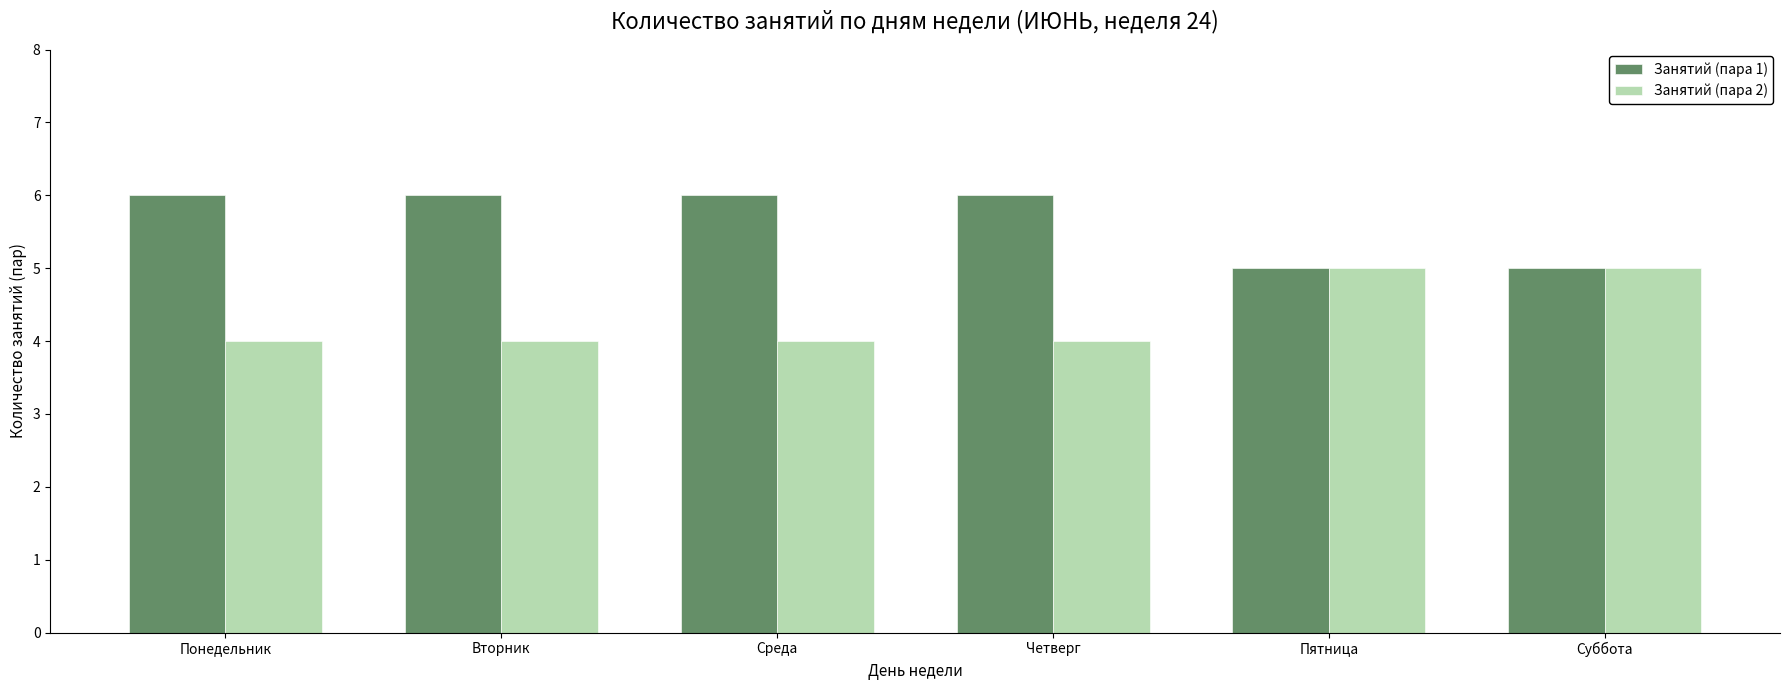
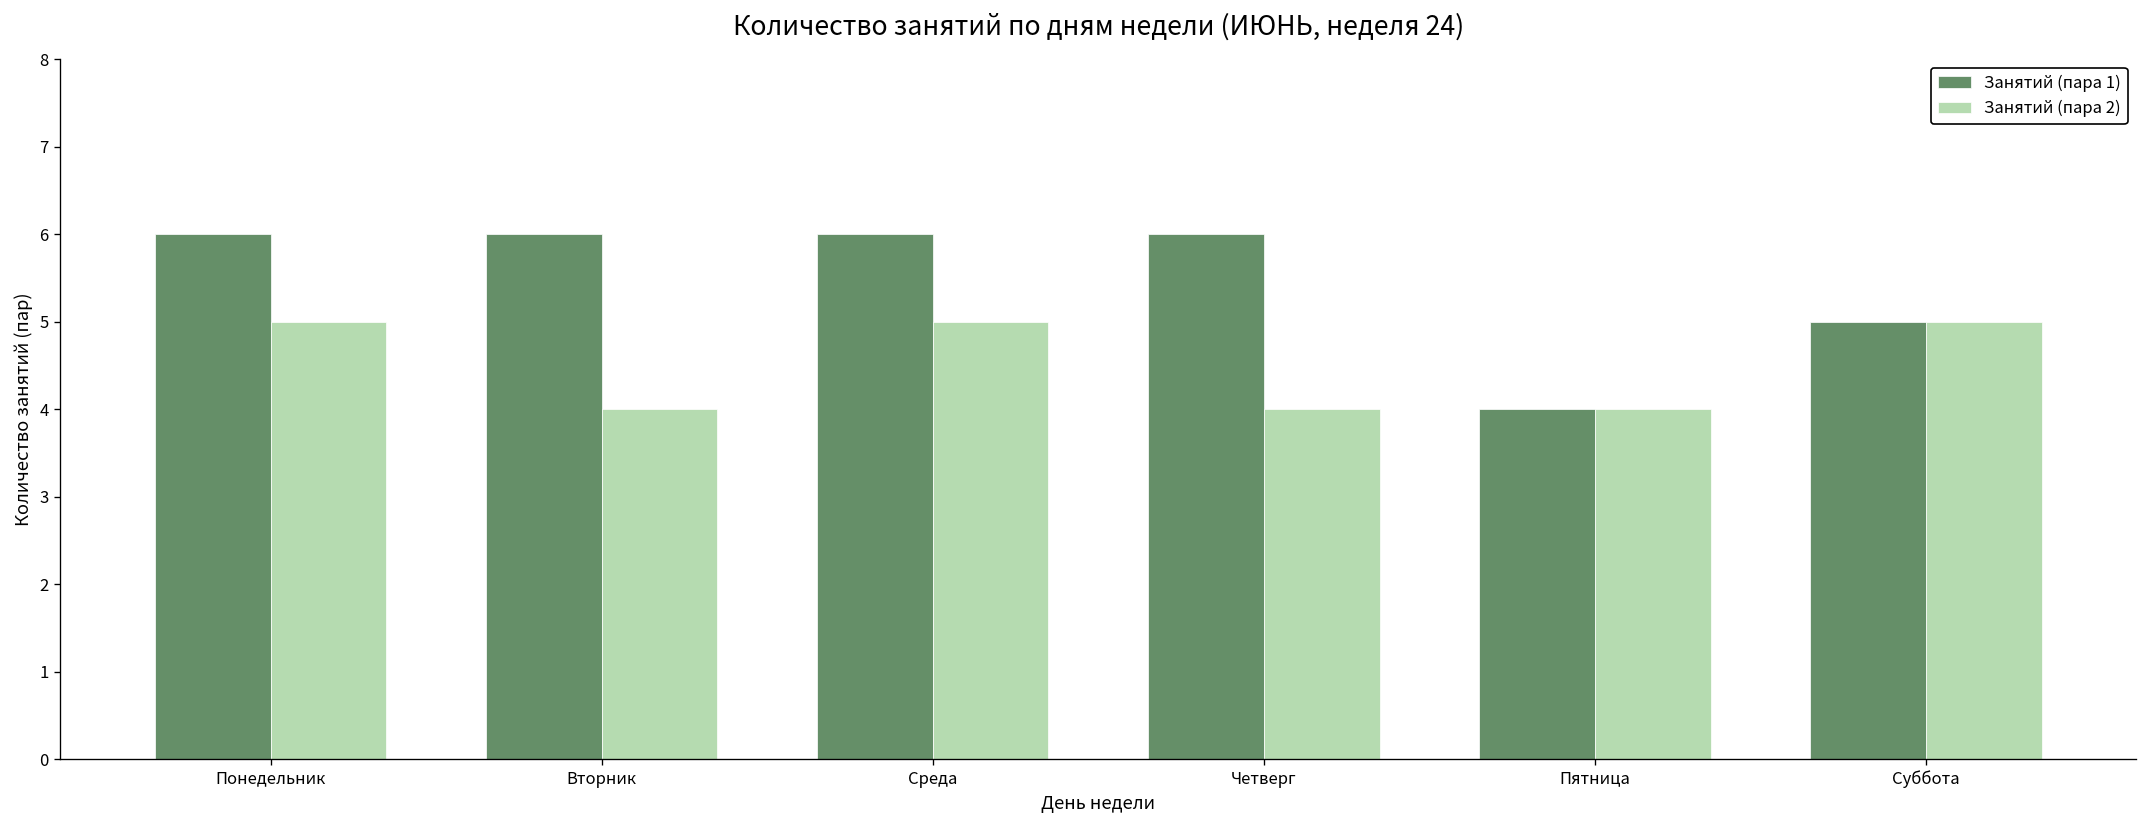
  {
    "Занятий (пара 1)": {
      "Понедельник": 6,
      "Вторник": 6,
      "Среда": 6,
      "Четверг": 6,
-     "Пятница": 5,
+     "Пятница": 4,
      "Суббота": 5
    },
    "Занятий (пара 2)": {
-     "Понедельник": 4,
+     "Понедельник": 5,
      "Вторник": 4,
-     "Среда": 4,
+     "Среда": 5,
      "Четверг": 4,
-     "Пятница": 5,
+     "Пятница": 4,
      "Суббота": 5
    }
  }
